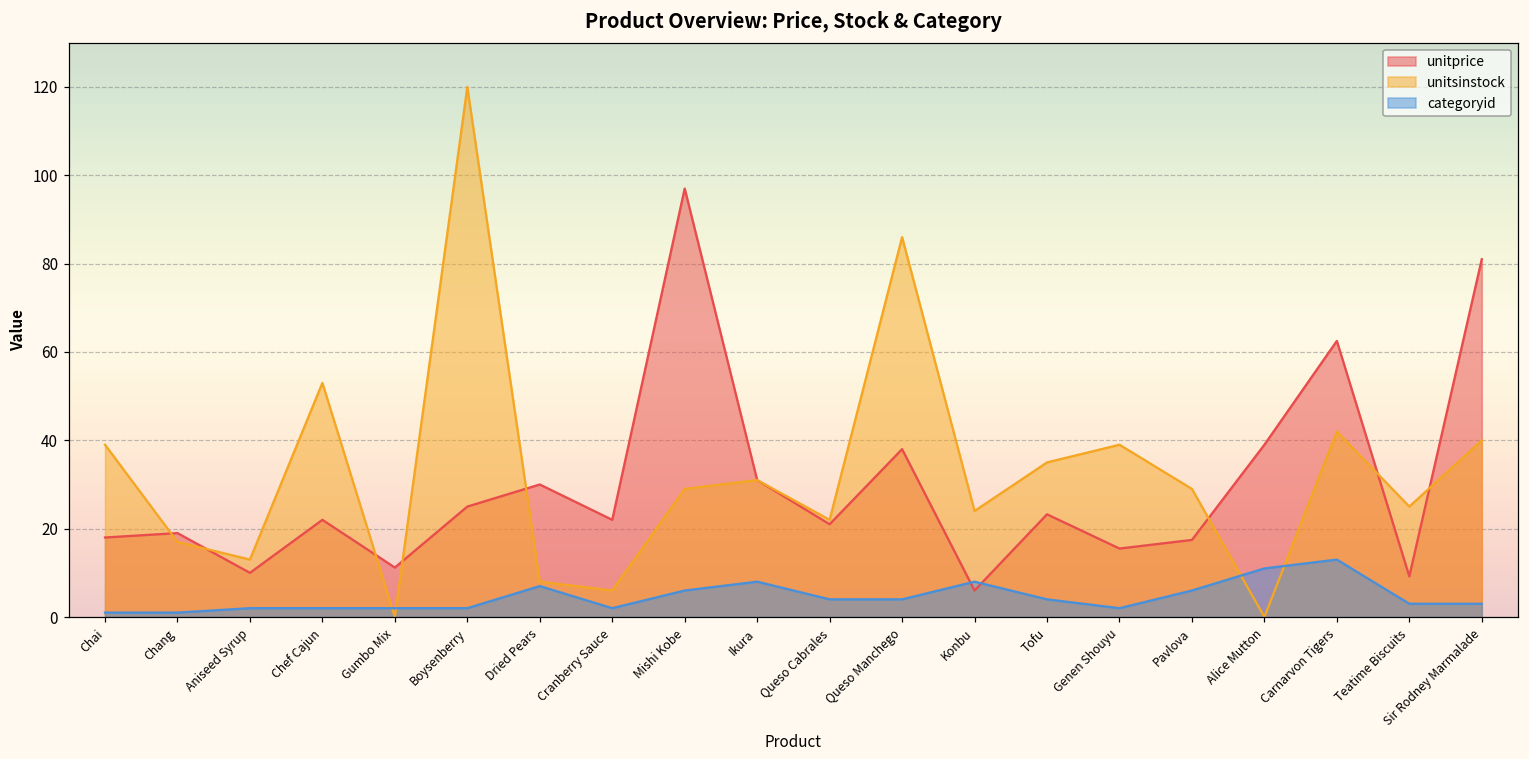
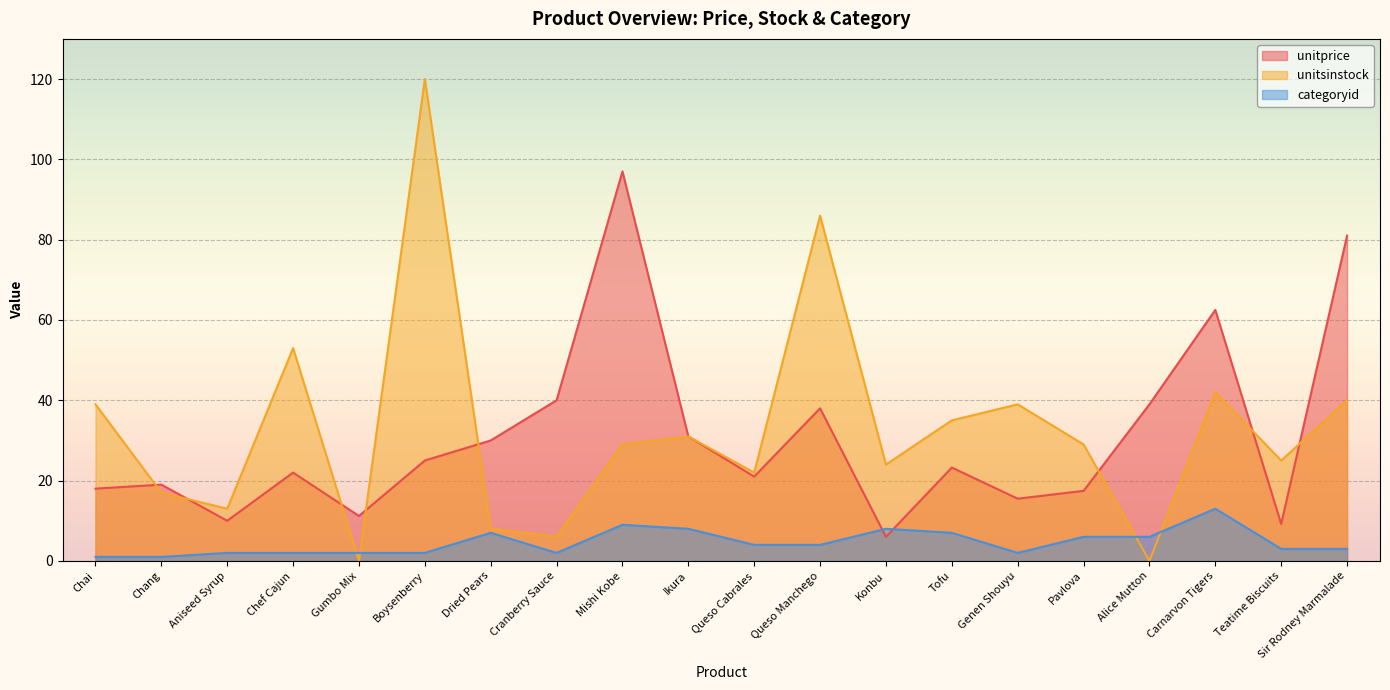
  {
    "unitprice": {
      "Chai": 18,
      "Chang": 19,
      "Aniseed Syrup": 10,
      "Chef Cajun": 22,
      "Gumbo Mix": 11,
      "Boysenberry": 25,
      "Dried Pears": 30,
-     "Cranberry Sauce": 22,
+     "Cranberry Sauce": 40,
      "Mishi Kobe": 97,
      "Queso Cabrales": 21,
      "Queso Manchego": 38,
      "Konbu": 6,
      "Tofu": 23,
      "Genen Shouyu": 16,
      "Pavlova": 17,
      "Alice Mutton": 39,
      "Carnarvon Tigers": 63,
      "Teatime Biscuits": 9,
      "Sir Rodney Marmalade": 81
    },
    "unitsinstock": {
      "Chai": 39,
      "Chang": 17,
      "Aniseed Syrup": 13,
      "Chef Cajun": 53,
      "Gumbo Mix": 0,
      "Boysenberry": 120,
      "Dried Pears": 8,
      "Cranberry Sauce": 6,
      "Mishi Kobe": 29,
      "Queso Cabrales": 22,
      "Queso Manchego": 86,
      "Konbu": 24,
      "Tofu": 35,
      "Genen Shouyu": 39,
      "Pavlova": 29,
      "Alice Mutton": 0,
      "Carnarvon Tigers": 42,
      "Teatime Biscuits": 25,
      "Sir Rodney Marmalade": 40
    },
    "categoryid": {
      "Chai": 1,
      "Chang": 1,
      "Aniseed Syrup": 2,
      "Chef Cajun": 2,
      "Gumbo Mix": 2,
      "Boysenberry": 2,
      "Dried Pears": 7,
      "Cranberry Sauce": 2,
-     "Mishi Kobe": 6,
+     "Mishi Kobe": 9,
      "Ikura": 8,
      "Queso Cabrales": 4,
      "Queso Manchego": 4,
      "Konbu": 8,
-     "Tofu": 4,
+     "Tofu": 7,
      "Genen Shouyu": 2,
      "Pavlova": 6,
-     "Alice Mutton": 11,
+     "Alice Mutton": 6,
      "Carnarvon Tigers": 13,
      "Teatime Biscuits": 3,
      "Sir Rodney Marmalade": 3
    }
  }
